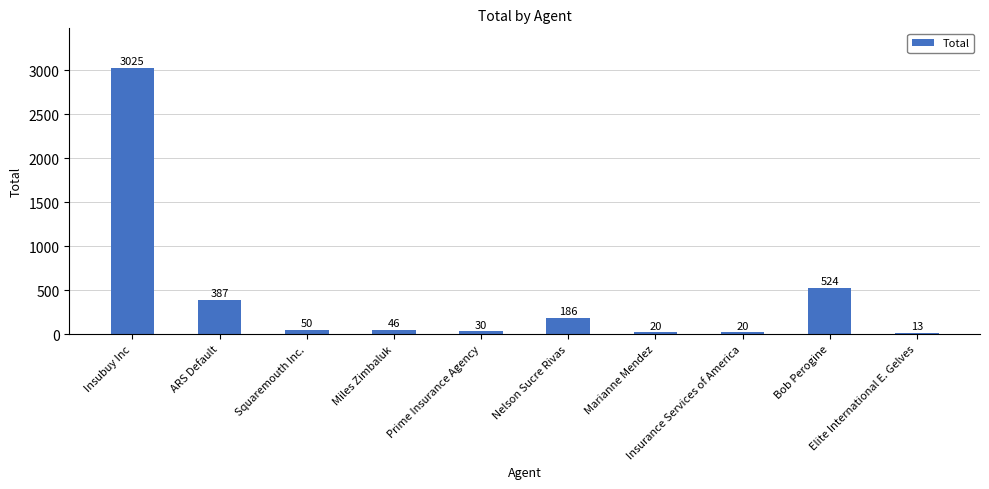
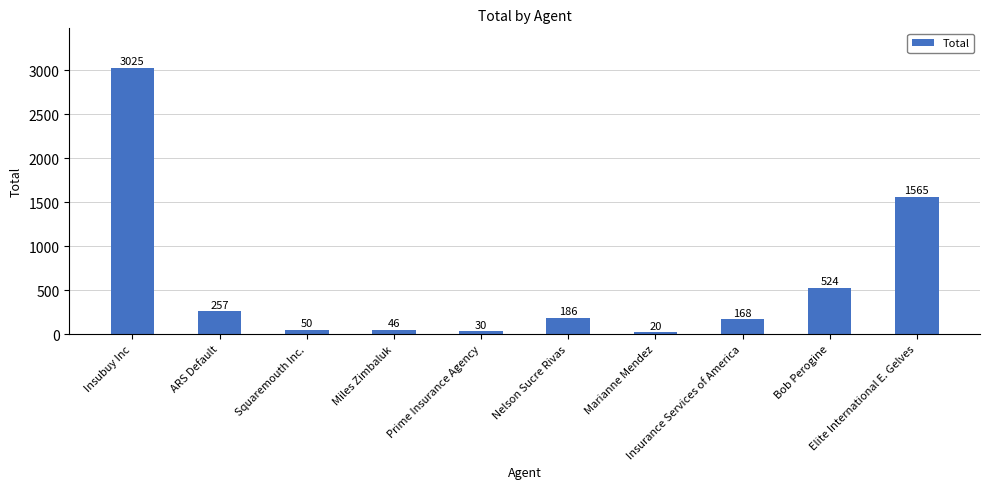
  {
    "Insubuy Inc": 3025,
-   "ARS Default": 387,
+   "ARS Default": 257,
    "Squaremouth Inc.": 50,
    "Miles Zimbaluk": 46,
    "Prime Insurance Agency": 30,
    "Nelson Sucre Rivas": 186,
    "Marianne Mendez": 20,
-   "Insurance Services of America": 20,
+   "Insurance Services of America": 168,
    "Bob Perogine": 524,
-   "Elite International E. Gelves": 13
+   "Elite International E. Gelves": 1565
  }
